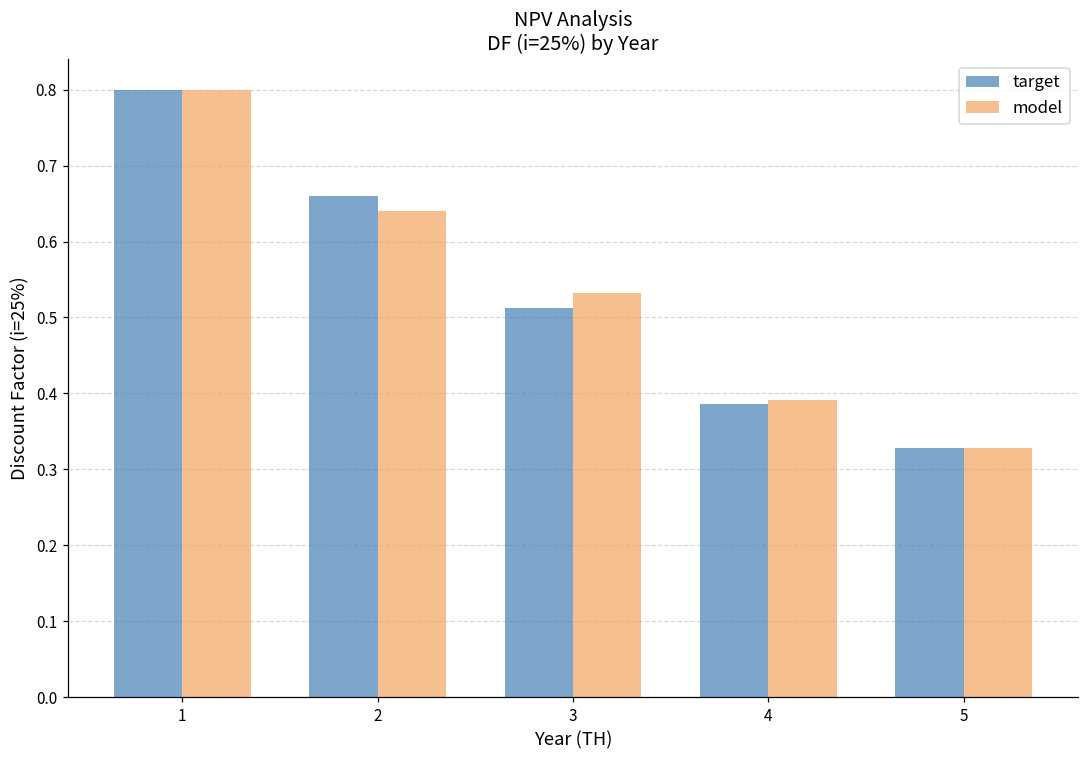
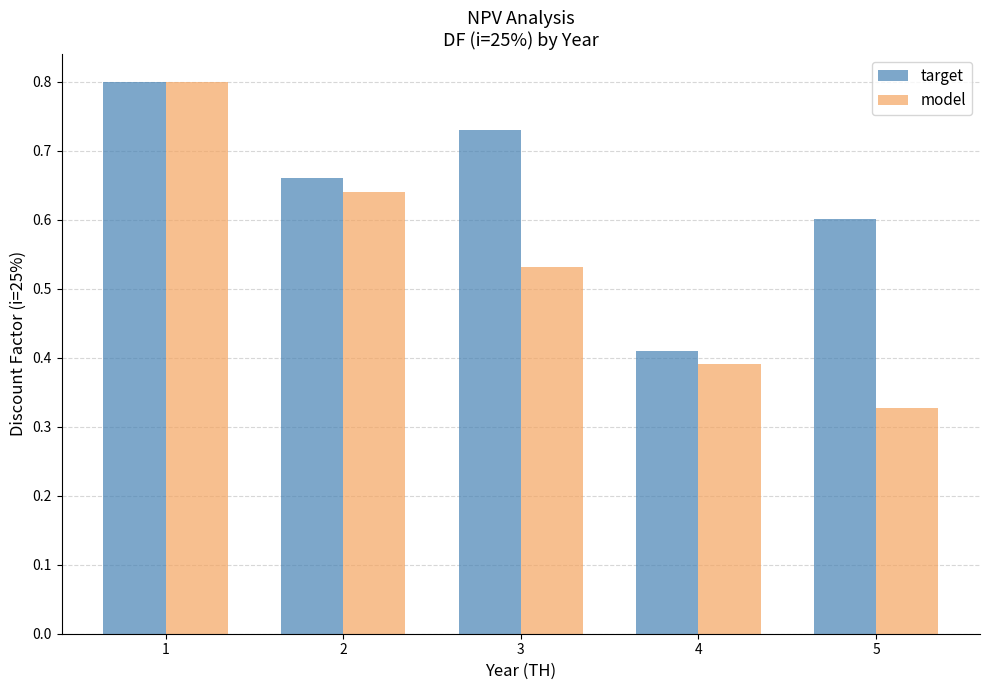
  {
    "target": {
      "1": 0.80,
      "2": 0.66,
-     "3": 0.51,
-     "4": 0.39,
-     "5": 0.33
+     "3": 0.73,
+     "4": 0.41,
+     "5": 0.60
    },
    "model": {
      "1": 0.80,
      "2": 0.64,
      "3": 0.53,
      "4": 0.39,
      "5": 0.33
    }
  }
